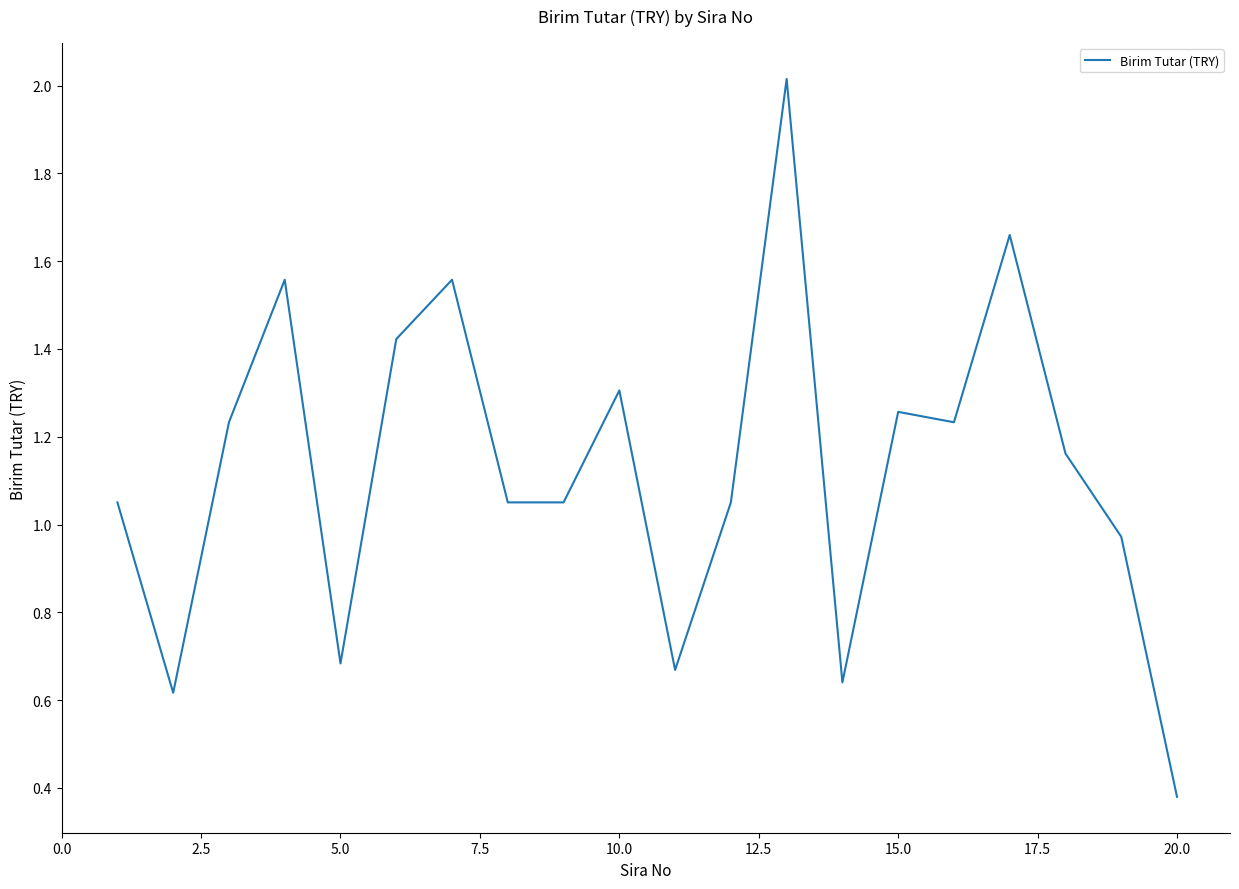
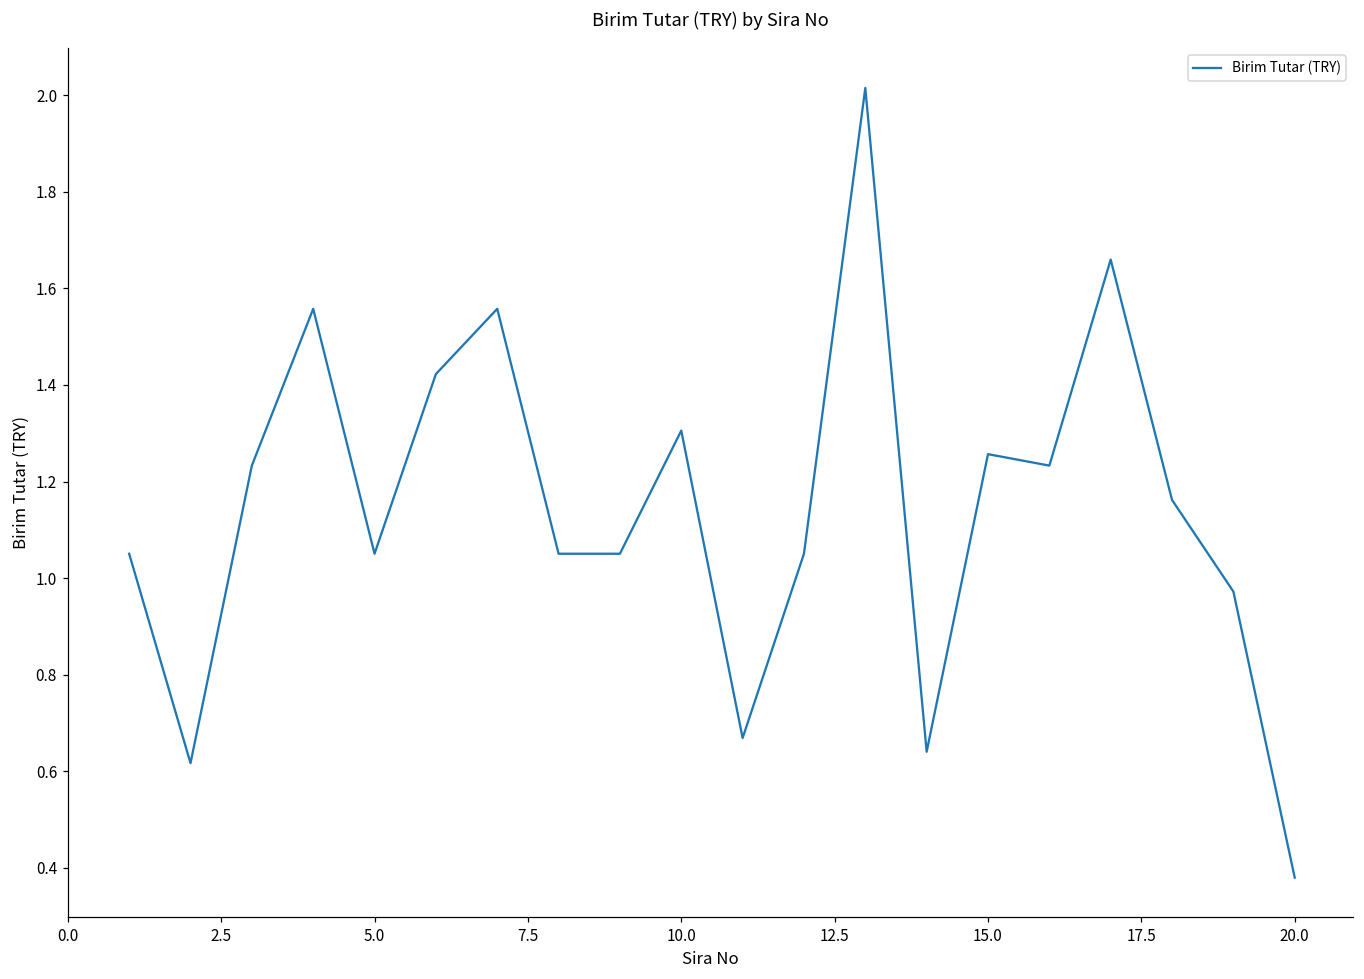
  {
-   "5.0": 0.68,
+   "5.0": 1.05,
    "10.0": 1.31,
    "15.0": 1.26,
    "20.0": 0.38
  }
